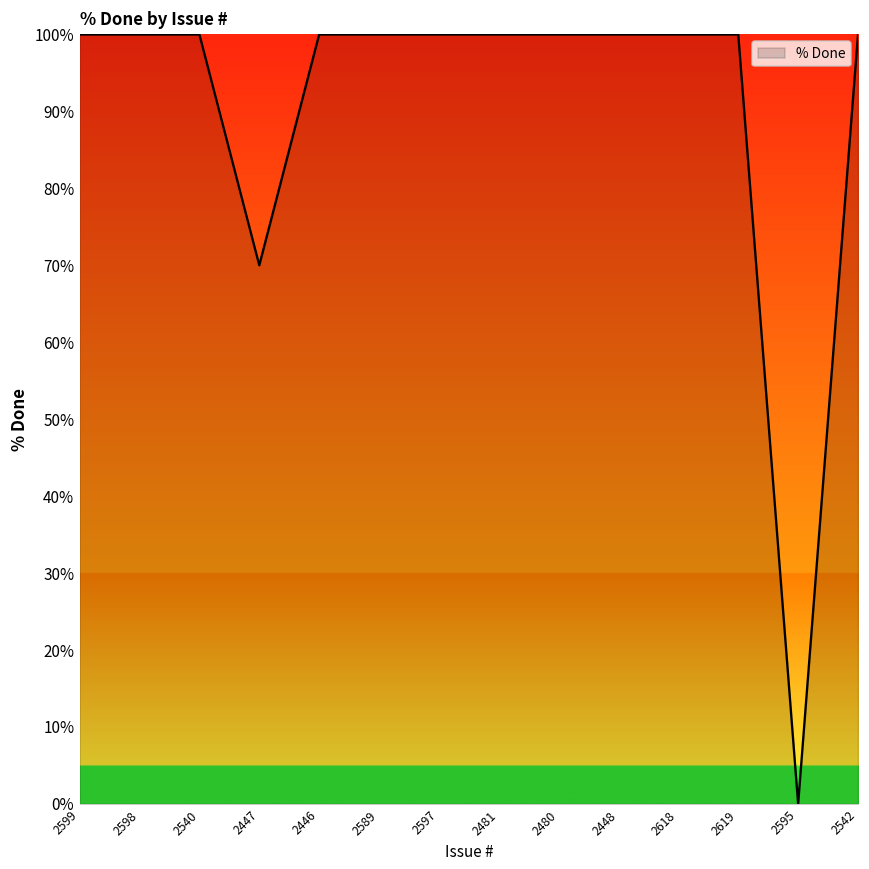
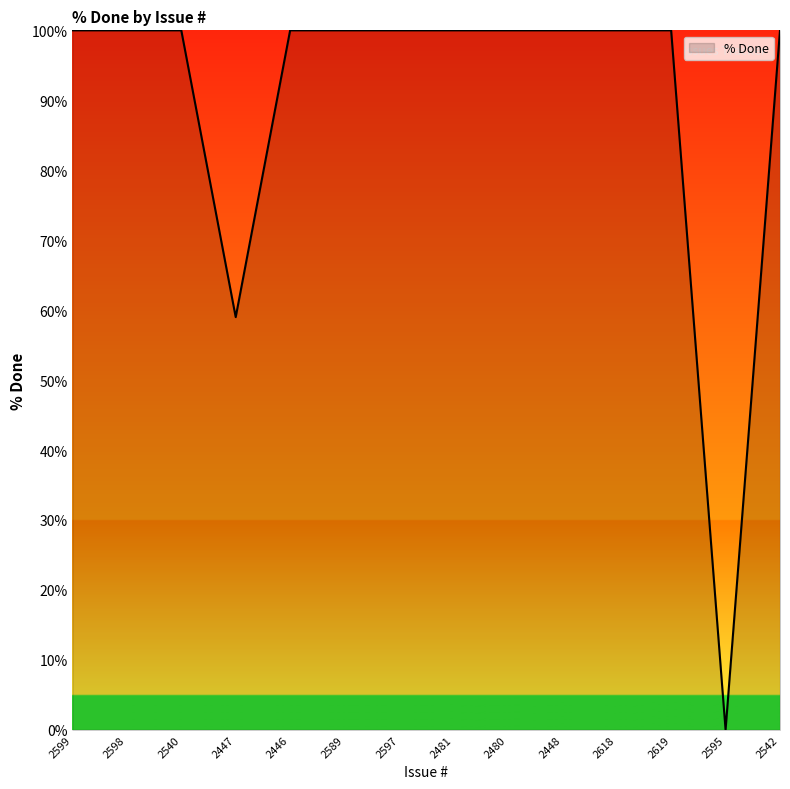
  {
    "2599": "100%",
    "2598": "100%",
    "2540": "100%",
-   "2447": "70%",
+   "2447": "59%",
    "2446": "100%",
    "2589": "100%",
    "2597": "100%",
    "2481": "100%",
    "2480": "100%",
    "2448": "100%",
    "2618": "100%",
    "2619": "100%",
    "2595": "0%",
    "2542": "100%"
  }
